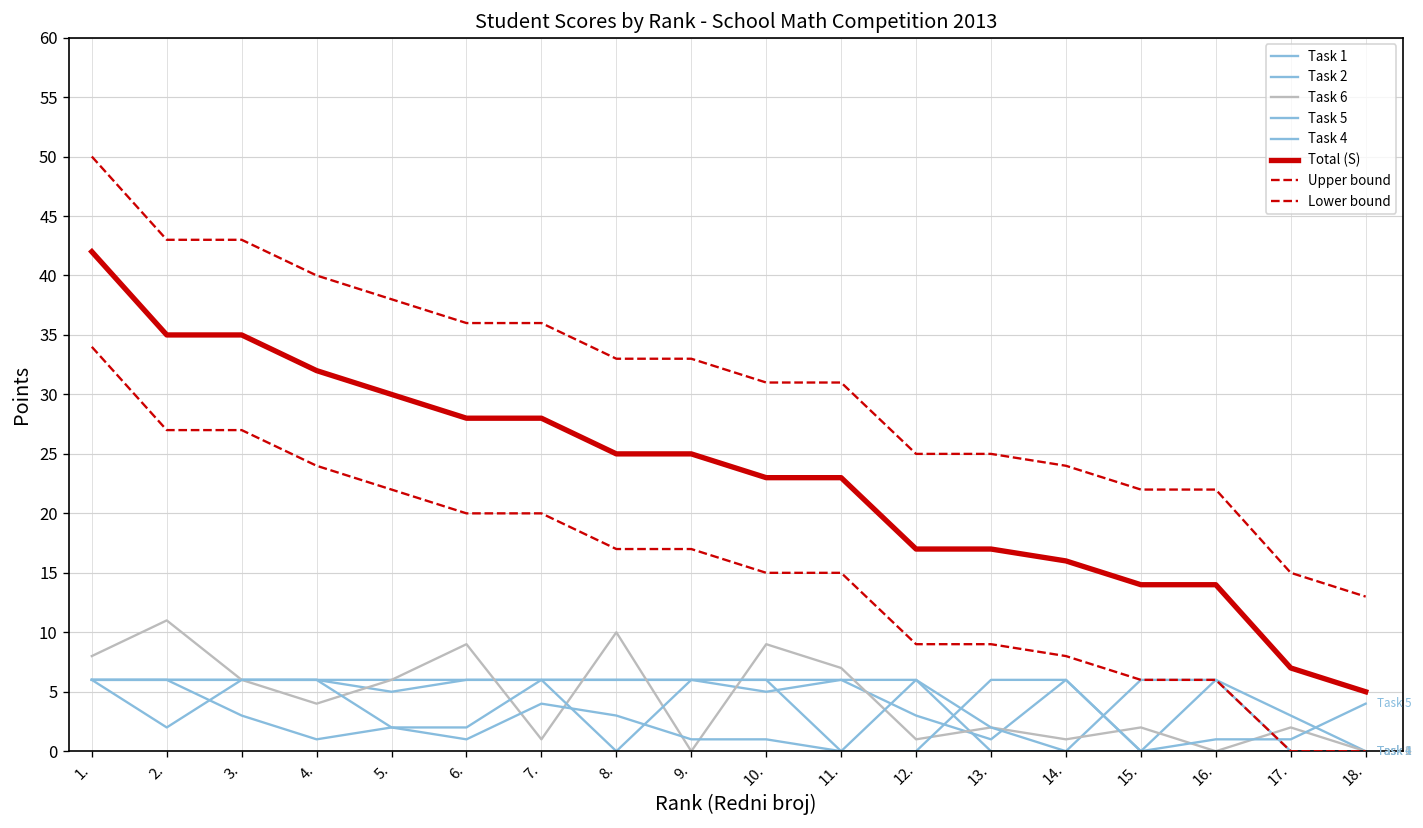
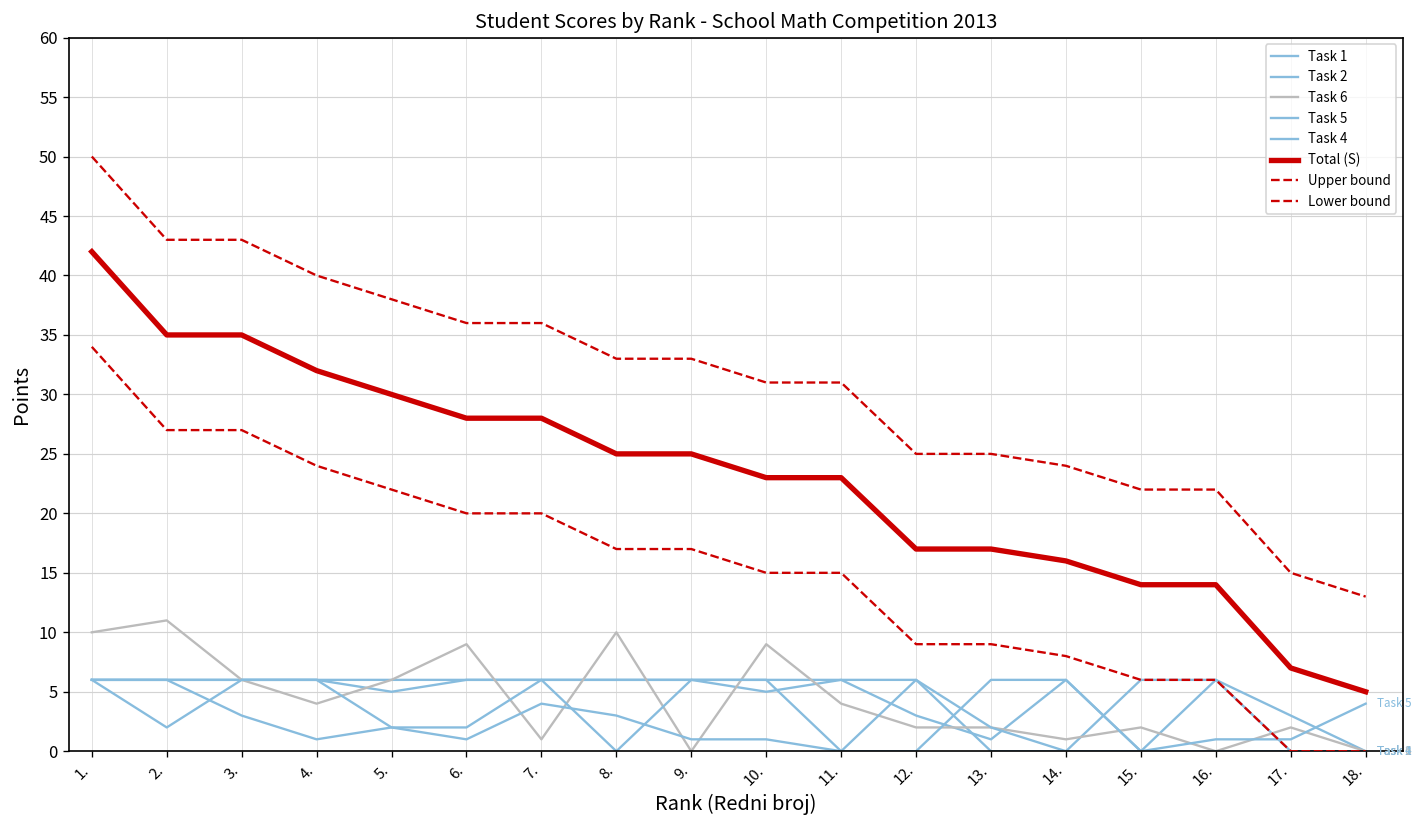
  {
    "Task 6": {
-     "1.": 8,
+     "1.": 10,
      "2.": 11,
      "4.": 4,
      "6.": 9,
      "7.": 1,
      "8.": 10,
      "9.": 0,
      "10.": 9,
-     "11.": 7,
-     "12.": 1,
+     "11.": 4,
+     "12.": 2,
      "14.": 1,
      "15.": 2,
      "17.": 2
    }
  }
